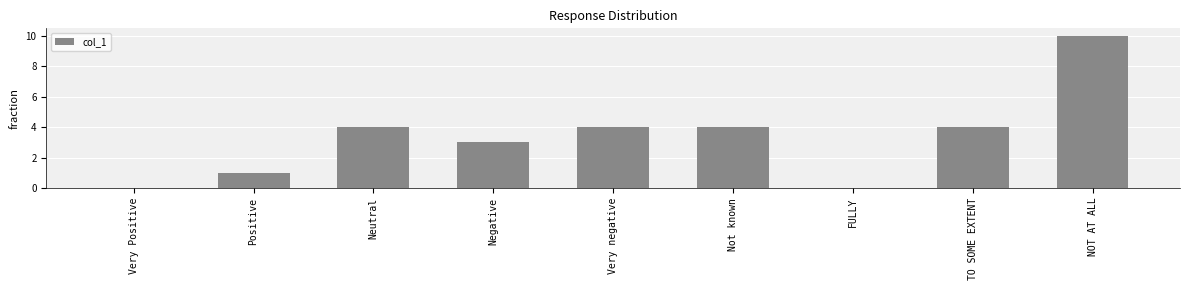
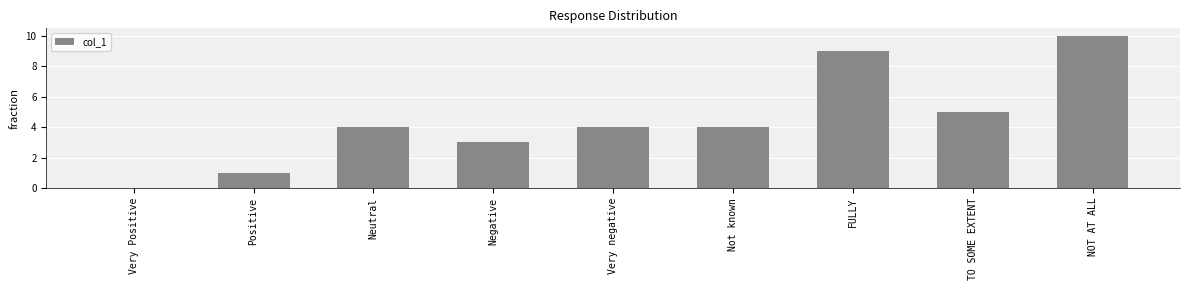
  {
    "Very Positive": 0,
    "Positive": 1,
    "Neutral": 4,
    "Negative": 3,
    "Very negative": 4,
    "Not known": 4,
-   "FULLY": 0,
-   "TO SOME EXTENT": 4,
+   "FULLY": 9,
+   "TO SOME EXTENT": 5,
    "NOT AT ALL": 10
  }
